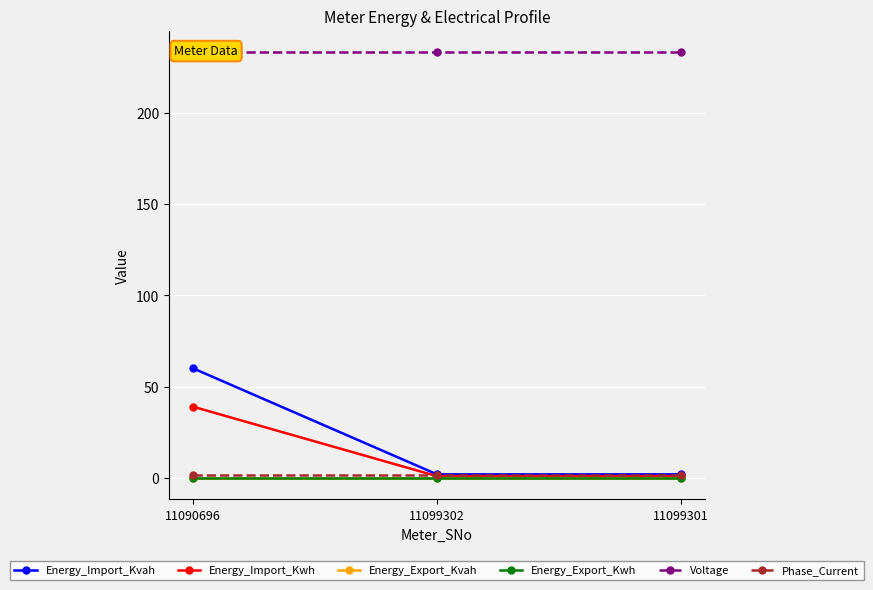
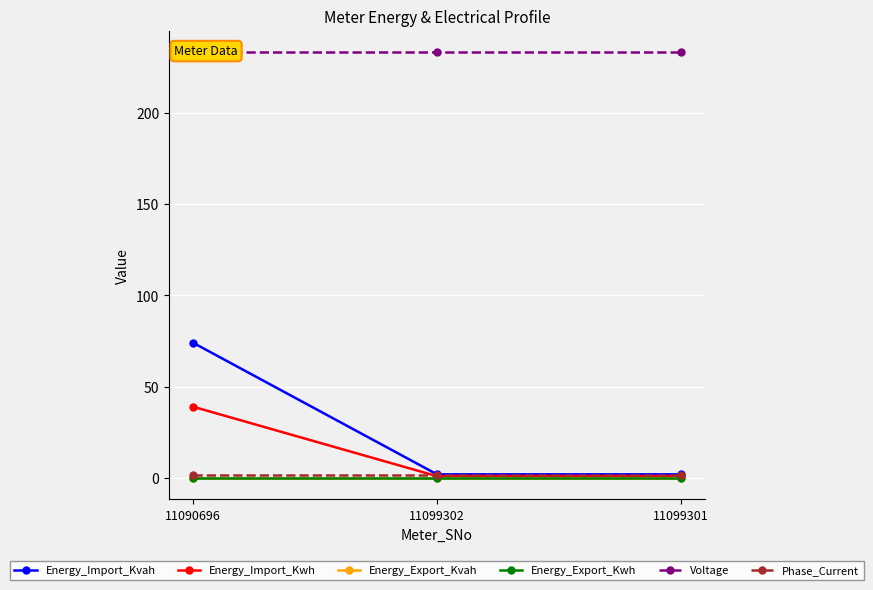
  {
    "Energy_Import_Kvah": {
-     "11090696": 60
+     "11090696": 74
    },
    "Energy_Import_Kwh": {
      "11090696": 39
    },
    "Energy_Export_Kwh": {
      "11090696": 0
    },
    "Voltage": {
      "11099302": 233,
      "11099301": 233
    },
    "Phase_Current": {
      "11090696": 2
    }
  }
